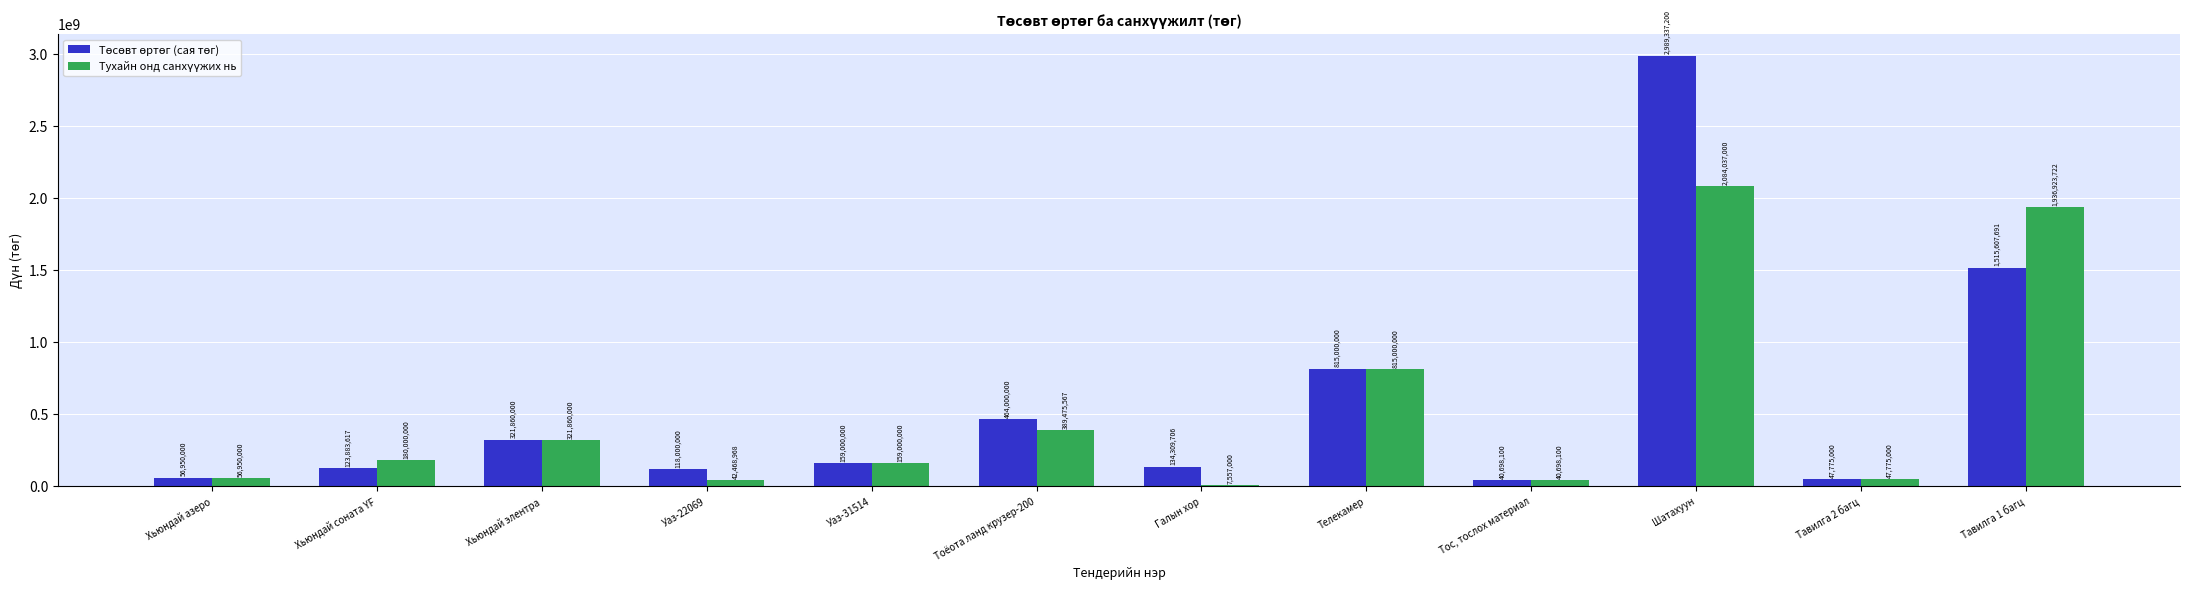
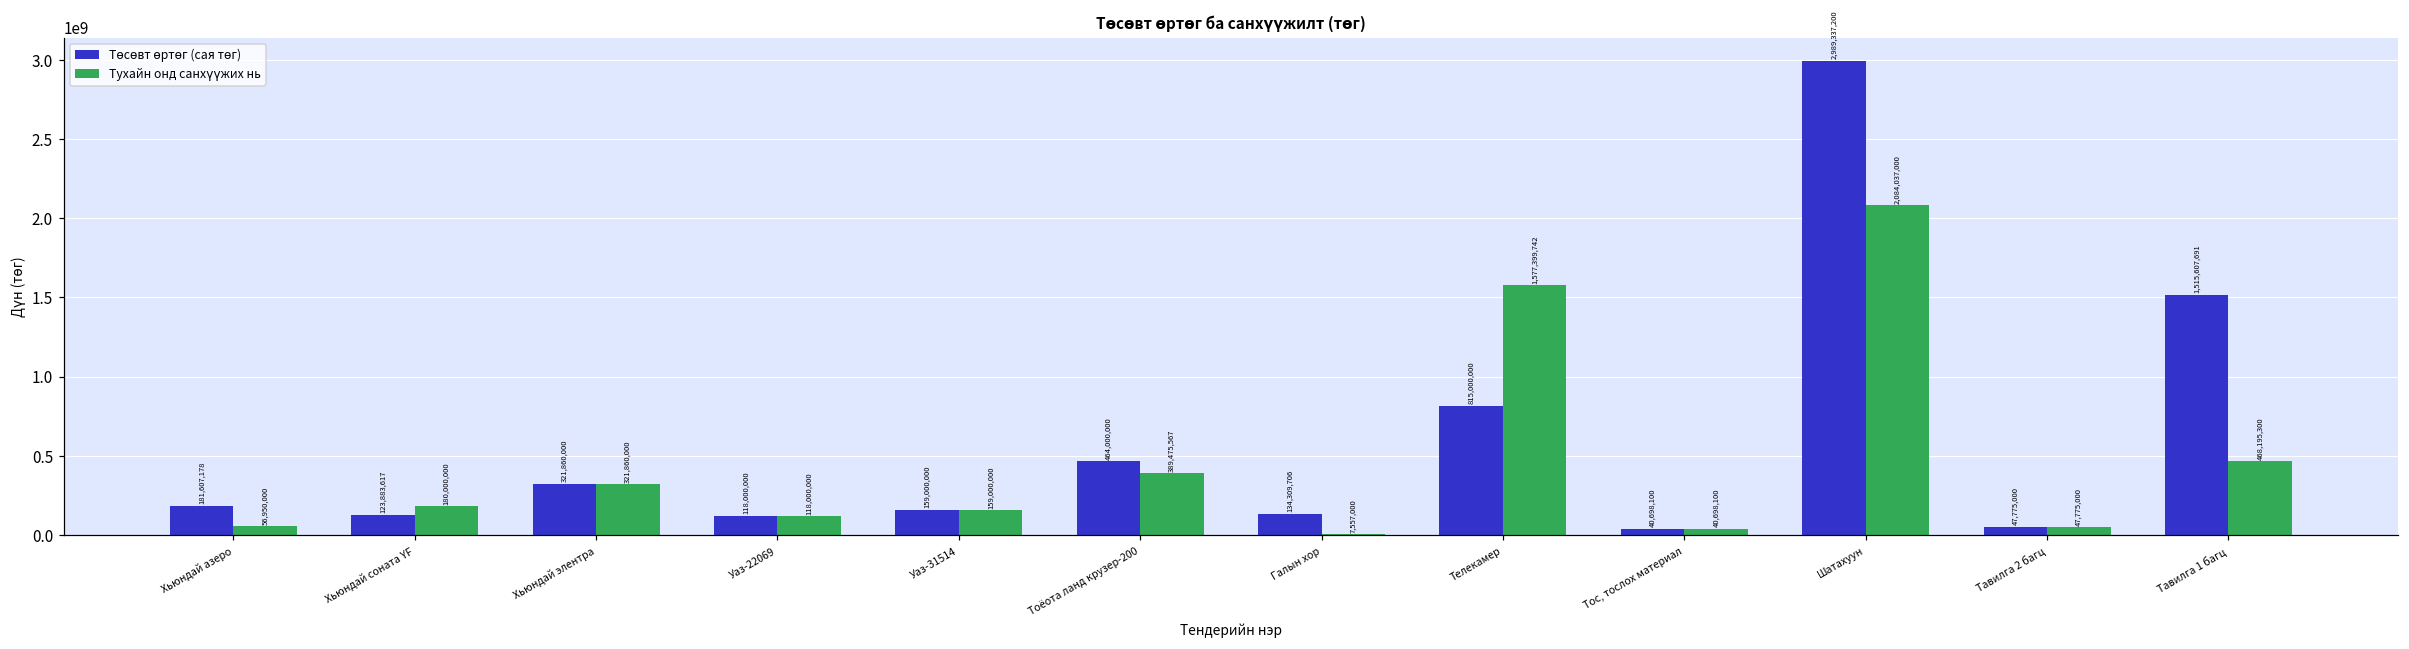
  {
    "Төсөвт өртөг (сая төг)": {
-     "Хьюндай азеро": "56,950,000",
+     "Хьюндай азеро": "181,607,178",
      "Хьюндай соната YF": "123,883,617",
      "Хьюндай элентра": "321,860,000",
      "Уаз-22069": "118,000,000",
      "Уаз-31514": "159,000,000",
      "Тоёота ланд крузер-200": "464,000,000",
      "Галын хор": "134,309,706",
      "Телекамер": "815,000,000",
      "Тос, тослох материал": "40,698,100",
      "Шатахуун": "2,989,337,200",
      "Тавилга 2 багц": "47,775,000",
      "Тавилга 1 багц": "1,515,607,691"
    },
    "Тухайн онд санхүүжих нь": {
      "Хьюндай азеро": "56,950,000",
      "Хьюндай соната YF": "180,000,000",
      "Хьюндай элентра": "321,860,000",
-     "Уаз-22069": "42,468,968",
+     "Уаз-22069": "118,000,000",
      "Уаз-31514": "159,000,000",
      "Тоёота ланд крузер-200": "389,475,567",
      "Галын хор": "7,557,000",
-     "Телекамер": "815,000,000",
+     "Телекамер": "1,577,399,742",
      "Тос, тослох материал": "40,698,100",
      "Шатахуун": "2,084,037,000",
      "Тавилга 2 багц": "47,775,000",
-     "Тавилга 1 багц": "1,936,923,722"
+     "Тавилга 1 багц": "468,195,300"
    }
  }
